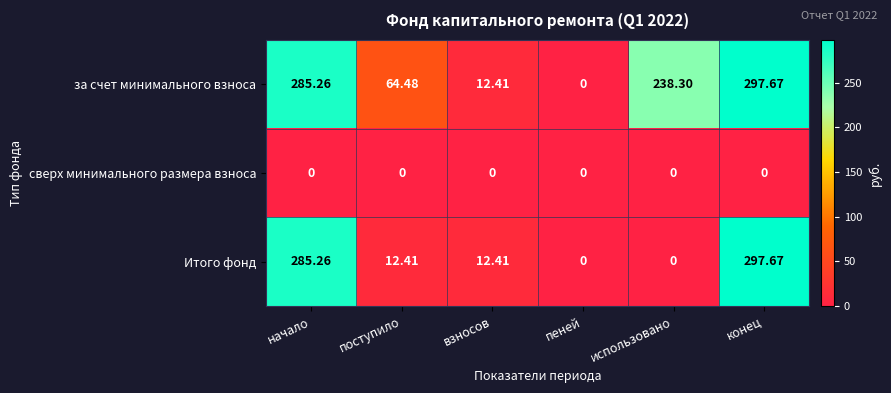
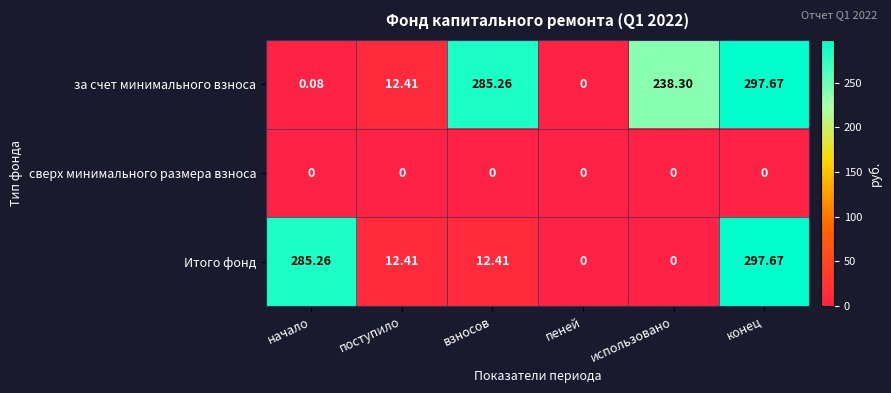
  {
    "за счет минимального взноса": {
-     "начало": 285.26,
-     "поступило": 64.48,
-     "взносов": 12.41,
+     "начало": 0.08,
+     "поступило": 12.41,
+     "взносов": 285.26,
      "пеней": 0,
      "использовано": 238.30,
      "конец": 297.67
    },
    "сверх минимального размера взноса": {
      "начало": 0,
      "поступило": 0,
      "взносов": 0,
      "пеней": 0,
      "использовано": 0,
      "конец": 0
    },
    "Итого фонд": {
      "начало": 285.26,
      "поступило": 12.41,
      "взносов": 12.41,
      "пеней": 0,
      "использовано": 0,
      "конец": 297.67
    }
  }
